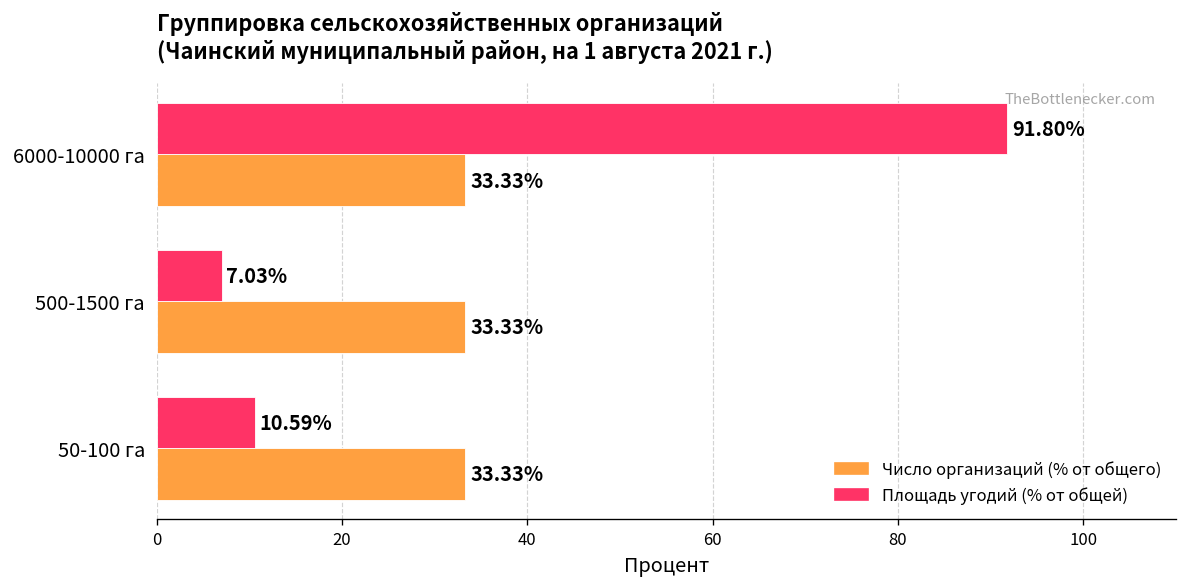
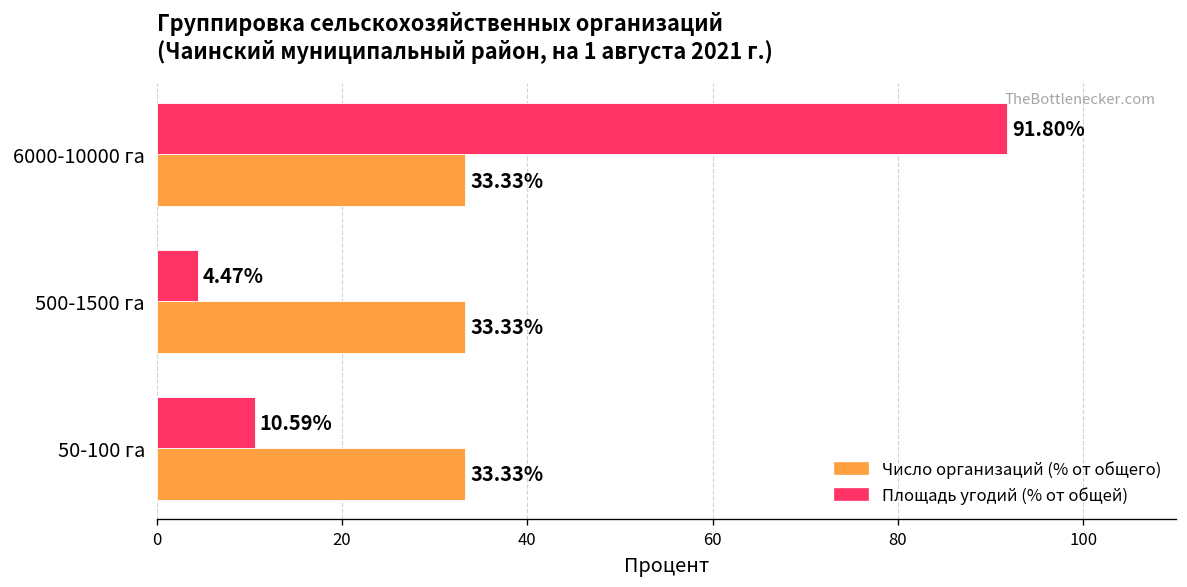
  {
    "Число организаций (% от общего)": {
      "6000-10000 га": "33.33%",
      "500-1500 га": "33.33%",
      "50-100 га": "33.33%"
    },
    "Площадь угодий (% от общей)": {
      "6000-10000 га": "91.80%",
-     "500-1500 га": "7.03%",
+     "500-1500 га": "4.47%",
      "50-100 га": "10.59%"
    }
  }
